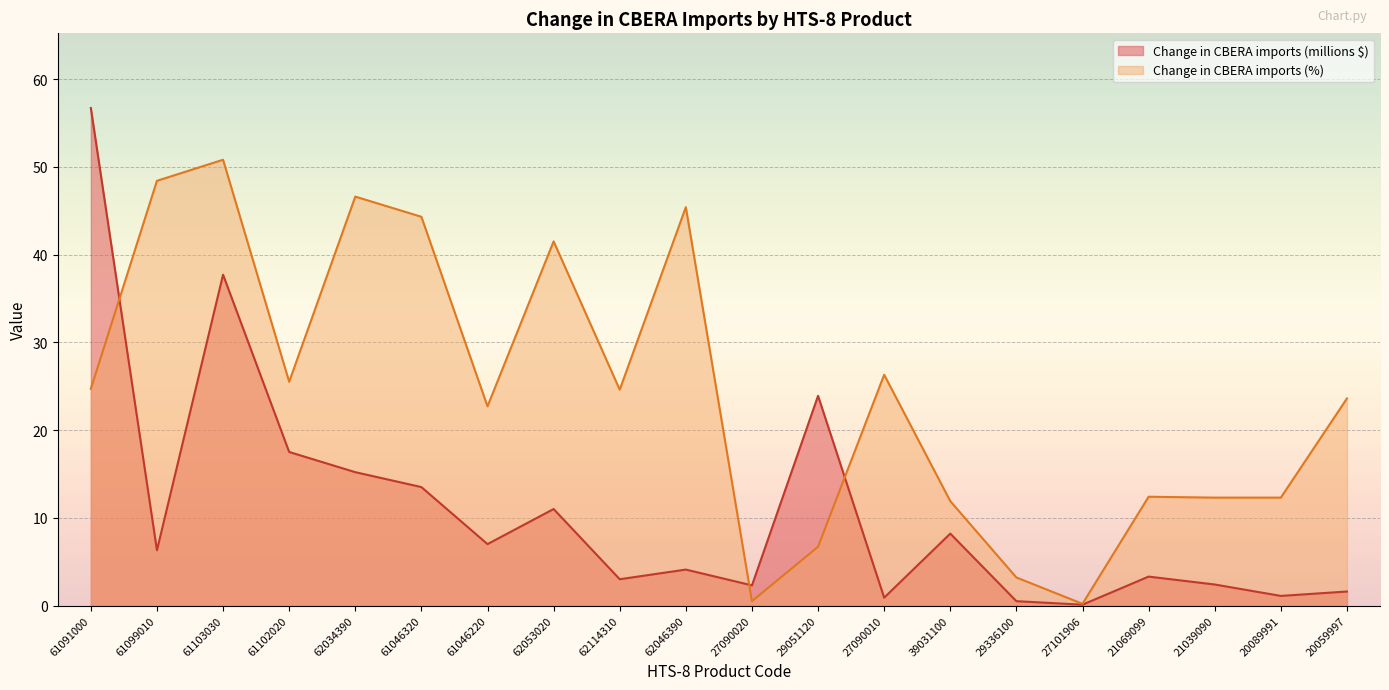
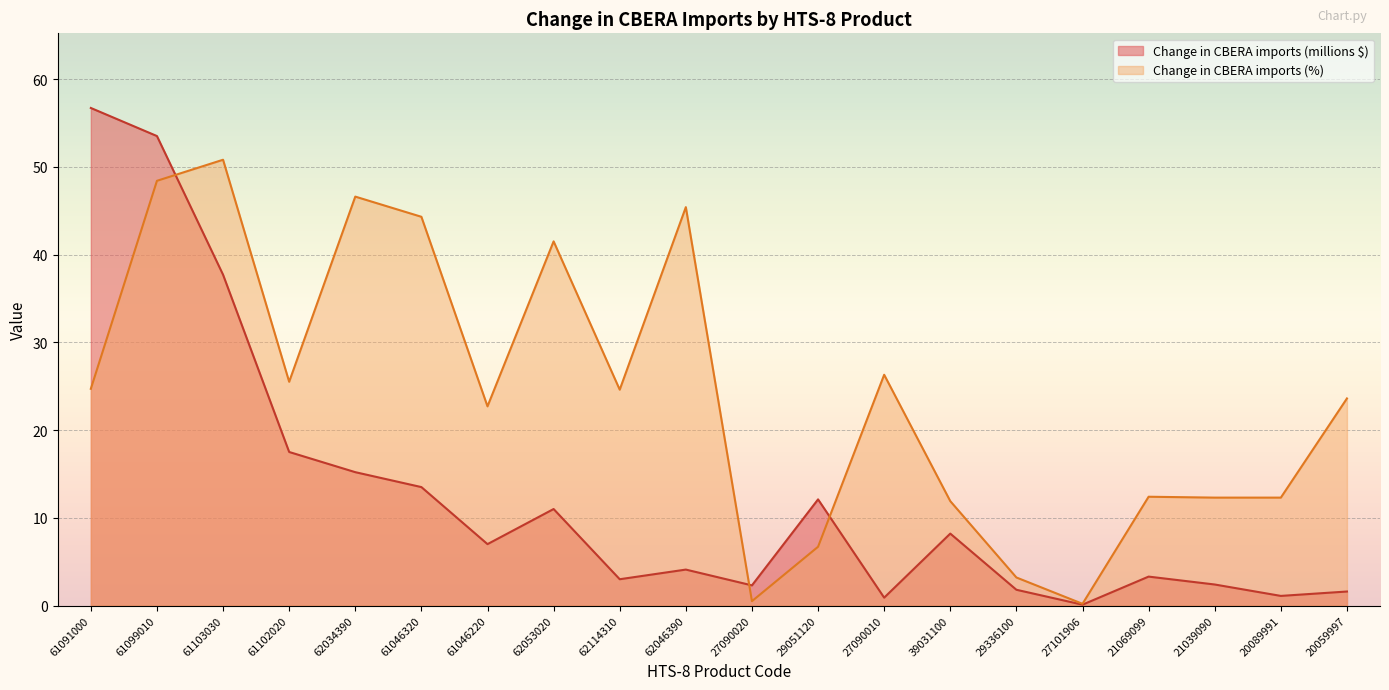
  {
    "Change in CBERA imports (millions $)": {
      "61091000": 57,
-     "61099010": 6,
+     "61099010": 54,
      "61103030": 38,
      "61102020": 18,
      "62034390": 15,
      "61046320": 14,
      "61046220": 7,
      "62053020": 11,
      "62114310": 3,
      "62046390": 4,
      "27090020": 2,
-     "29051120": 24,
+     "29051120": 12,
      "27090010": 1,
      "39031100": 8,
-     "29336100": 1,
+     "29336100": 2,
      "21069099": 3,
      "21039090": 2,
      "20089991": 1,
      "20059997": 2
    },
    "Change in CBERA imports (%)": {
      "61091000": 25,
      "61099010": 48,
      "61103030": 51,
      "61102020": 26,
      "62034390": 47,
      "61046320": 44,
      "61046220": 23,
      "62053020": 42,
      "62114310": 25,
      "62046390": 45,
      "27090020": 1,
      "29051120": 7,
      "27090010": 26,
      "39031100": 12,
      "29336100": 3,
      "21069099": 12,
      "21039090": 12,
      "20089991": 12,
      "20059997": 24
    }
  }
